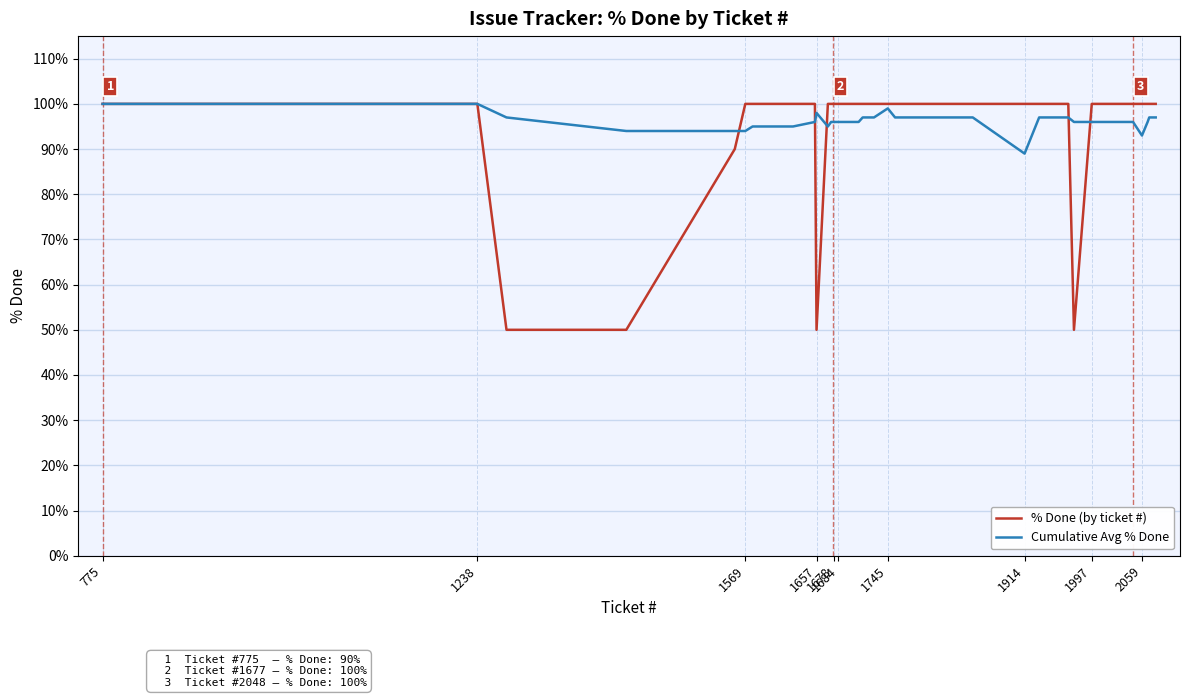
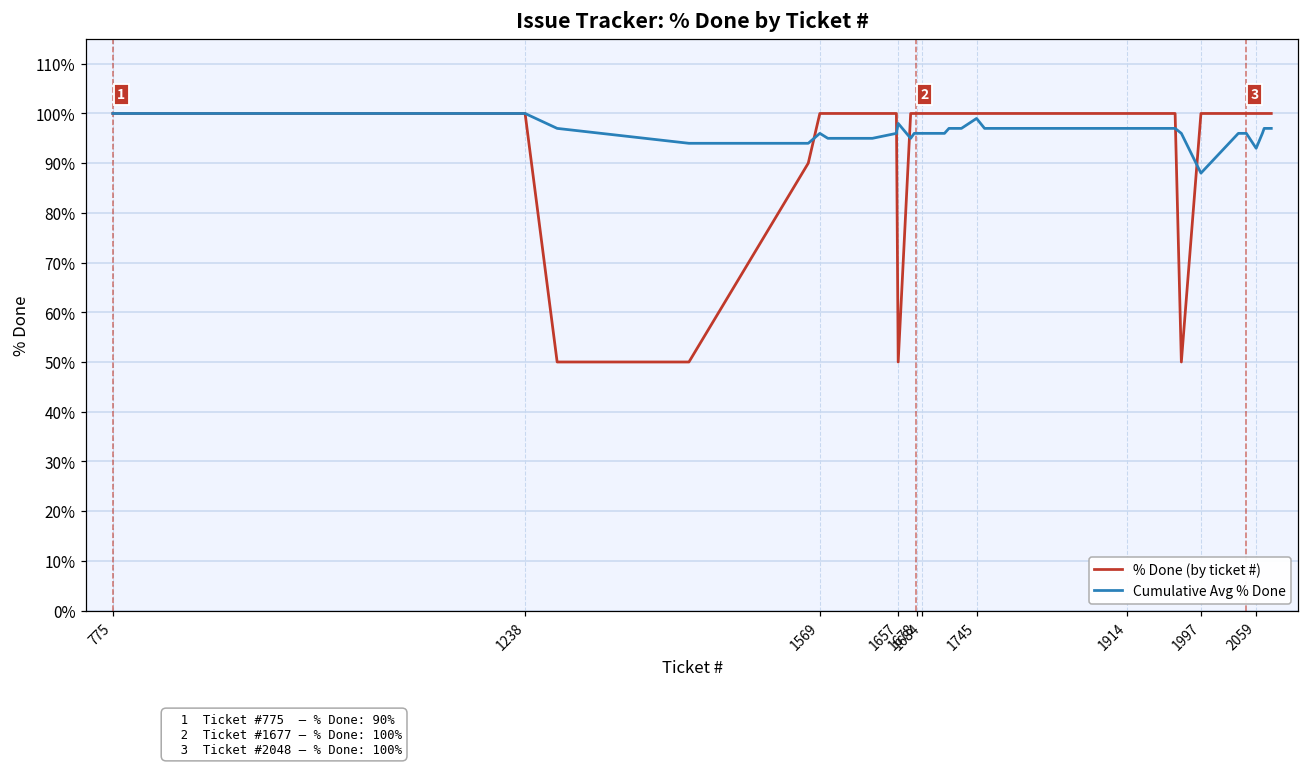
  {
    "% Done (by ticket #)": {
      "1569": "100%",
      "1657": "50%",
      "1678": "100%",
      "1745": "100%",
      "1914": "100%",
      "1997": "100%"
    },
    "Cumulative Avg % Done": {
-     "1569": "94%",
+     "1569": "96%",
      "1657": "98%",
      "1678": "96%",
      "1684": "96%",
      "1745": "99%",
-     "1914": "89%",
-     "1997": "96%",
+     "1914": "97%",
+     "1997": "88%",
      "2059": "93%"
    }
  }
